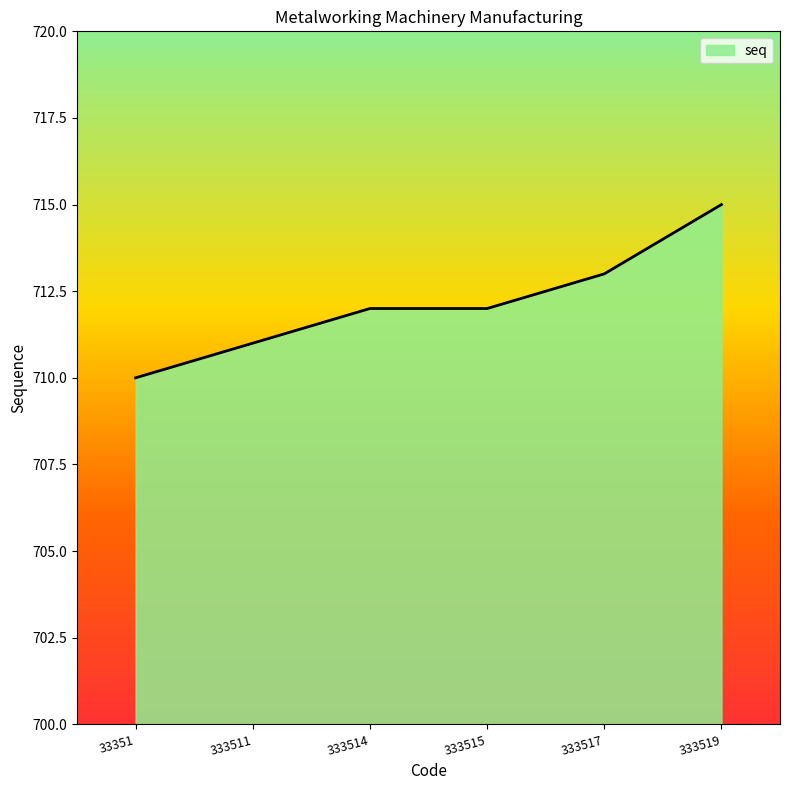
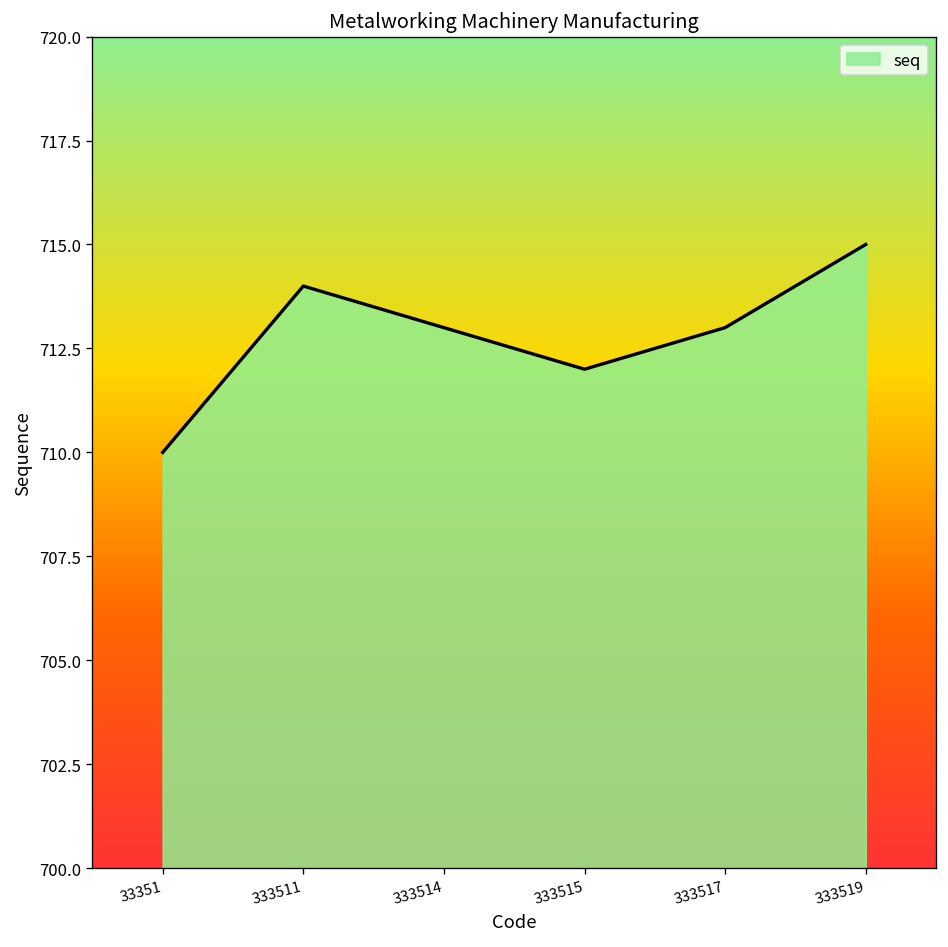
  {
    "33351": 710,
-   "333511": 711,
-   "333514": 712,
+   "333511": 714,
+   "333514": 713,
    "333515": 712,
    "333517": 713,
    "333519": 715
  }
